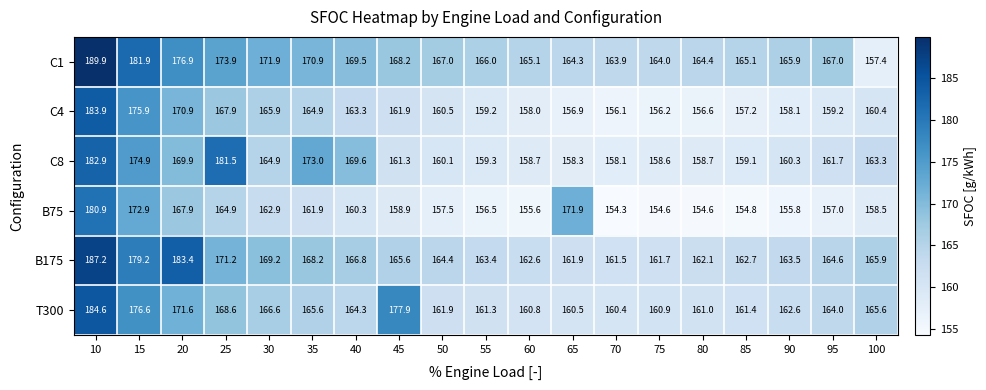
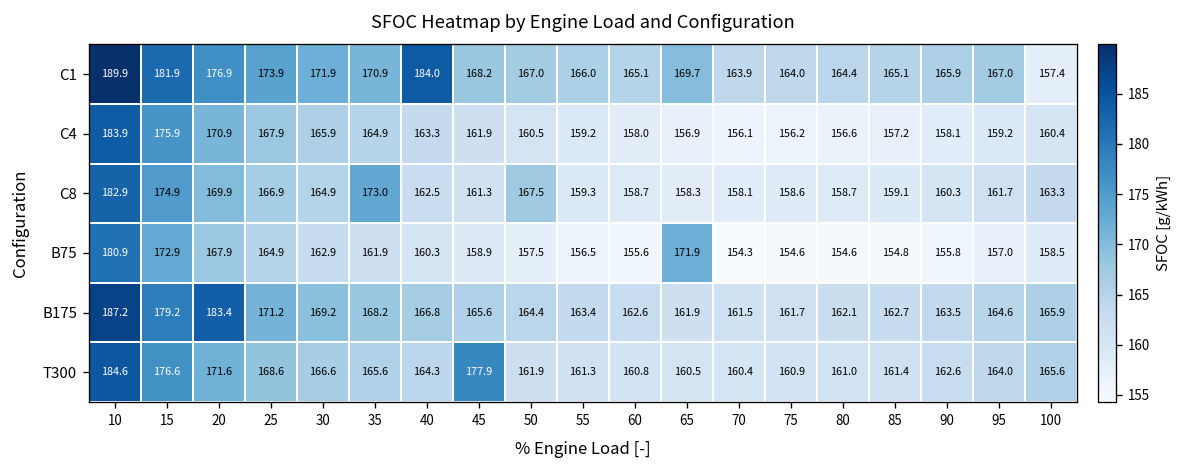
  {
    "C1": {
      "10": 189.9,
      "15": 181.9,
      "20": 176.9,
      "25": 173.9,
      "30": 171.9,
      "35": 170.9,
-     "40": 169.5,
+     "40": 184.0,
      "45": 168.2,
      "50": 167.0,
      "55": 166.0,
      "60": 165.1,
-     "65": 164.3,
+     "65": 169.7,
      "70": 163.9,
      "75": 164.0,
      "80": 164.4,
      "85": 165.1,
      "90": 165.9,
      "95": 167.0,
      "100": 157.4
    },
    "C4": {
      "10": 183.9,
      "15": 175.9,
      "20": 170.9,
      "25": 167.9,
      "30": 165.9,
      "35": 164.9,
      "40": 163.3,
      "45": 161.9,
      "50": 160.5,
      "55": 159.2,
      "60": 158.0,
      "65": 156.9,
      "70": 156.1,
      "75": 156.2,
      "80": 156.6,
      "85": 157.2,
      "90": 158.1,
      "95": 159.2,
      "100": 160.4
    },
    "C8": {
      "10": 182.9,
      "15": 174.9,
      "20": 169.9,
-     "25": 181.5,
+     "25": 166.9,
      "30": 164.9,
      "35": 173.0,
-     "40": 169.6,
+     "40": 162.5,
      "45": 161.3,
-     "50": 160.1,
+     "50": 167.5,
      "55": 159.3,
      "60": 158.7,
      "65": 158.3,
      "70": 158.1,
      "75": 158.6,
      "80": 158.7,
      "85": 159.1,
      "90": 160.3,
      "95": 161.7,
      "100": 163.3
    },
    "B75": {
      "10": 180.9,
      "15": 172.9,
      "20": 167.9,
      "25": 164.9,
      "30": 162.9,
      "35": 161.9,
      "40": 160.3,
      "45": 158.9,
      "50": 157.5,
      "55": 156.5,
      "60": 155.6,
      "65": 171.9,
      "70": 154.3,
      "75": 154.6,
      "80": 154.6,
      "85": 154.8,
      "90": 155.8,
      "95": 157.0,
      "100": 158.5
    },
    "B175": {
      "10": 187.2,
      "15": 179.2,
      "20": 183.4,
      "25": 171.2,
      "30": 169.2,
      "35": 168.2,
      "40": 166.8,
      "45": 165.6,
      "50": 164.4,
      "55": 163.4,
      "60": 162.6,
      "65": 161.9,
      "70": 161.5,
      "75": 161.7,
      "80": 162.1,
      "85": 162.7,
      "90": 163.5,
      "95": 164.6,
      "100": 165.9
    },
    "T300": {
      "10": 184.6,
      "15": 176.6,
      "20": 171.6,
      "25": 168.6,
      "30": 166.6,
      "35": 165.6,
      "40": 164.3,
      "45": 177.9,
      "50": 161.9,
      "55": 161.3,
      "60": 160.8,
      "65": 160.5,
      "70": 160.4,
      "75": 160.9,
      "80": 161.0,
      "85": 161.4,
      "90": 162.6,
      "95": 164.0,
      "100": 165.6
    }
  }
